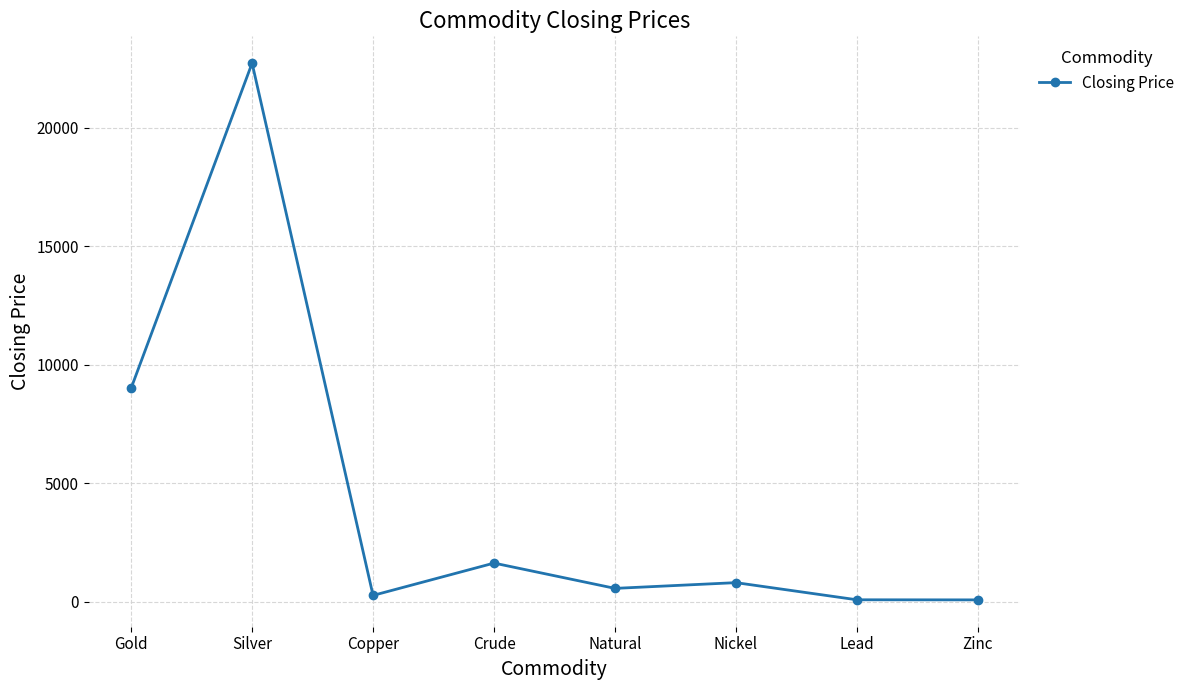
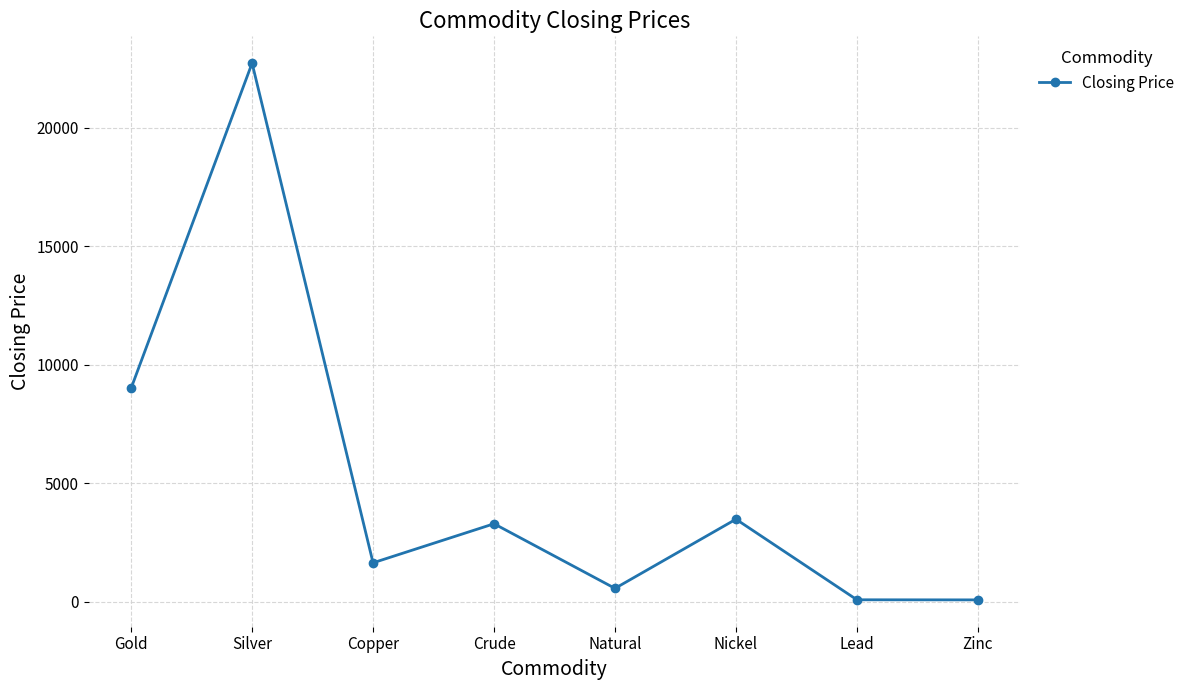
  {
    "Gold": 9000,
    "Silver": 22700,
-   "Copper": 300,
-   "Crude": 1600,
+   "Copper": 1600,
+   "Crude": 3300,
    "Natural": 600,
-   "Nickel": 800,
+   "Nickel": 3500,
    "Lead": 100,
    "Zinc": 100
  }
